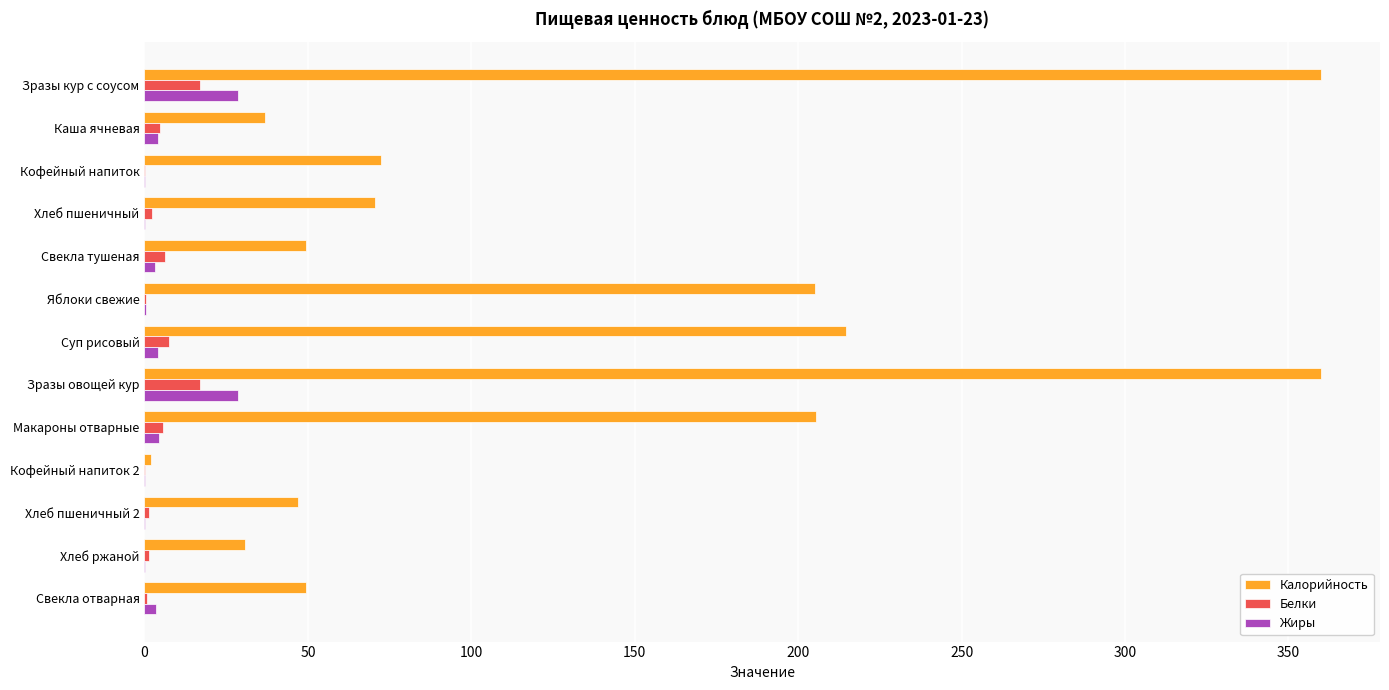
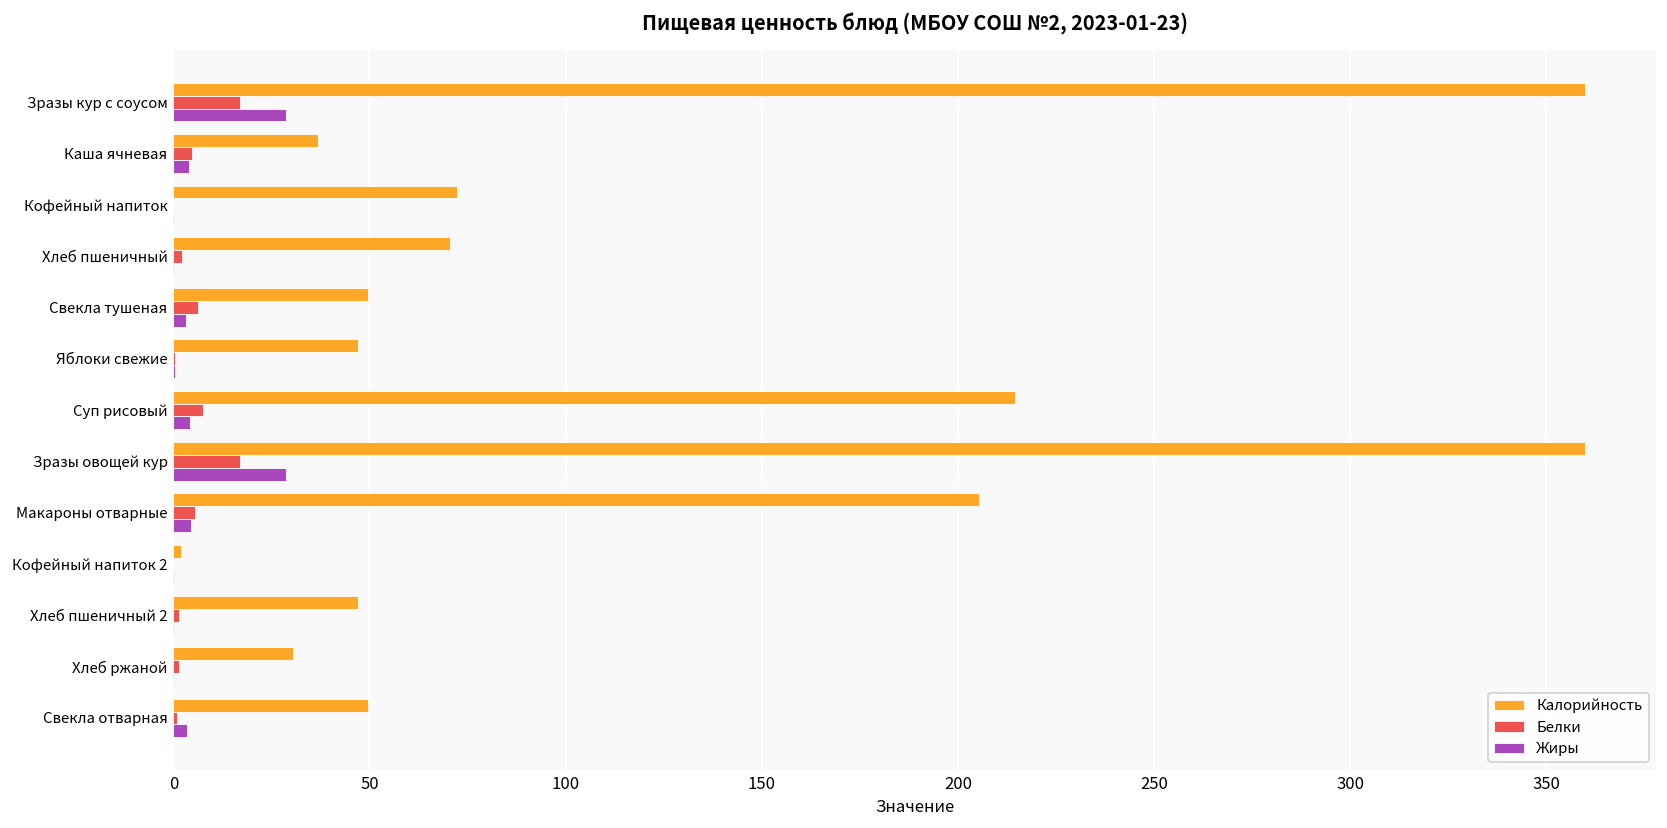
  {
    "Калорийность": {
      "Зразы кур с соусом": 360,
      "Каша ячневая": 37,
      "Кофейный напиток": 72,
      "Хлеб пшеничный": 71,
      "Свекла тушеная": 50,
-     "Яблоки свежие": 205,
+     "Яблоки свежие": 47,
      "Суп рисовый": 215,
      "Зразы овощей кур": 360,
      "Макароны отварные": 206,
      "Кофейный напиток 2": 2,
      "Хлеб пшеничный 2": 47,
      "Хлеб ржаной": 31,
      "Свекла отварная": 50
    },
    "Белки": {
      "Зразы кур с соусом": 17,
      "Каша ячневая": 5,
      "Хлеб пшеничный": 2,
      "Свекла тушеная": 6,
      "Суп рисовый": 7,
      "Зразы овощей кур": 17,
      "Макароны отварные": 6,
      "Хлеб пшеничный 2": 2,
      "Хлеб ржаной": 1,
      "Свекла отварная": 1
    },
    "Жиры": {
      "Зразы кур с соусом": 29,
      "Каша ячневая": 4,
      "Свекла тушеная": 3,
      "Суп рисовый": 4,
      "Зразы овощей кур": 29,
      "Макароны отварные": 4,
      "Свекла отварная": 3
    }
  }
